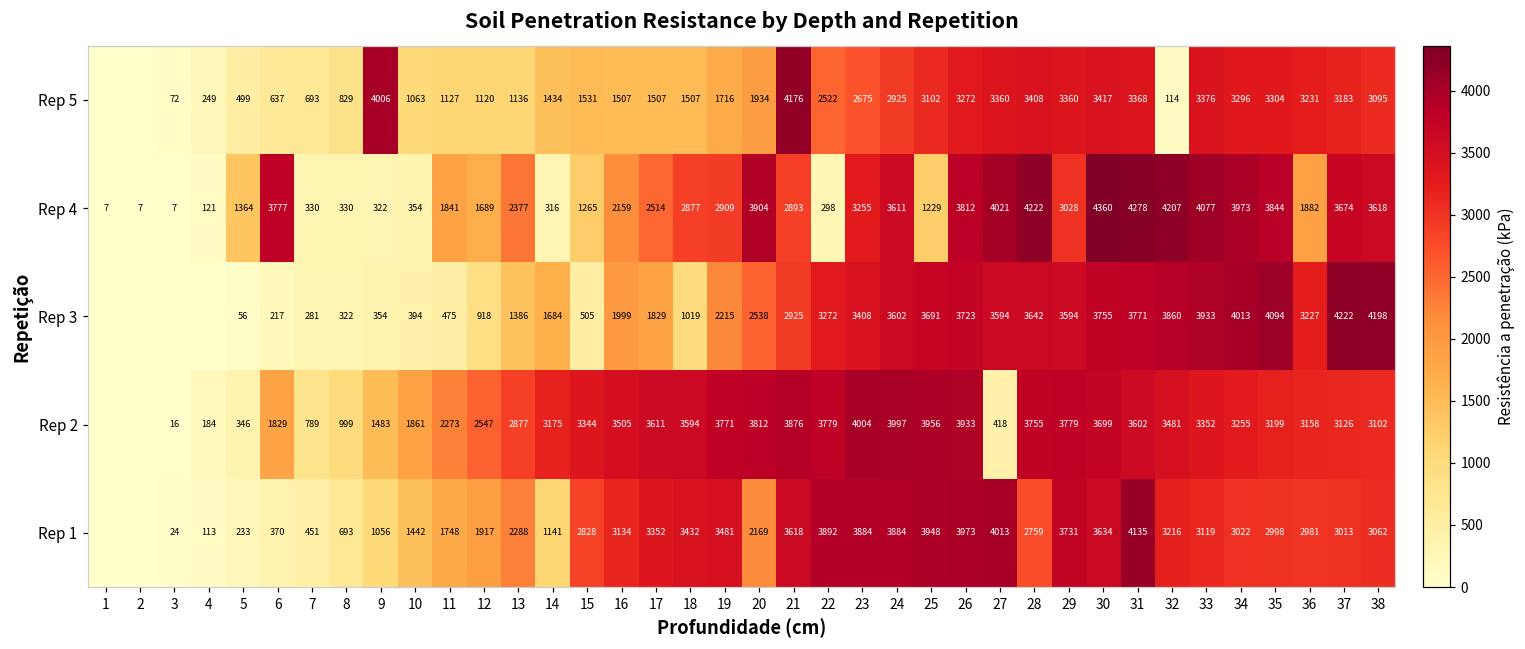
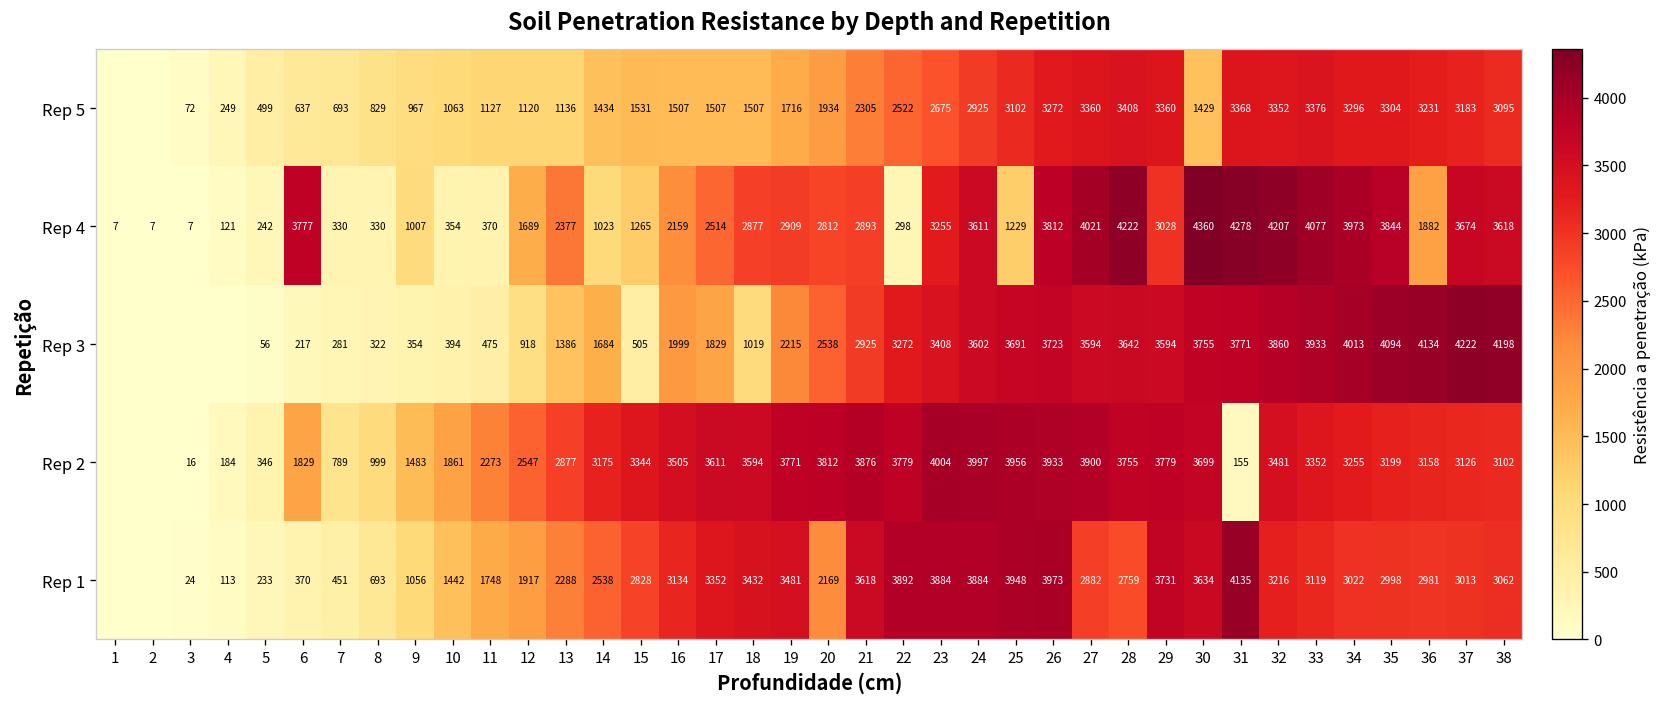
  {
    "Rep 5": {
      "3": 72,
      "4": 249,
      "5": 499,
      "6": 637,
      "7": 693,
      "8": 829,
-     "9": 4006,
+     "9": 967,
      "10": 1063,
      "11": 1127,
      "12": 1120,
      "13": 1136,
      "14": 1434,
      "15": 1531,
      "16": 1507,
      "17": 1507,
      "18": 1507,
      "19": 1716,
      "20": 1934,
-     "21": 4176,
+     "21": 2305,
      "22": 2522,
      "23": 2675,
      "24": 2925,
      "25": 3102,
      "26": 3272,
      "27": 3360,
      "28": 3408,
      "29": 3360,
-     "30": 3417,
+     "30": 1429,
      "31": 3368,
-     "32": 114,
+     "32": 3352,
      "33": 3376,
      "34": 3296,
      "35": 3304,
      "36": 3231,
      "37": 3183,
      "38": 3095
    },
    "Rep 4": {
      "1": 7,
      "2": 7,
      "3": 7,
      "4": 121,
-     "5": 1364,
+     "5": 242,
      "6": 3777,
      "7": 330,
      "8": 330,
-     "9": 322,
+     "9": 1007,
      "10": 354,
-     "11": 1841,
+     "11": 370,
      "12": 1689,
      "13": 2377,
-     "14": 316,
+     "14": 1023,
      "15": 1265,
      "16": 2159,
      "17": 2514,
      "18": 2877,
      "19": 2909,
-     "20": 3904,
+     "20": 2812,
      "21": 2893,
      "22": 298,
      "23": 3255,
      "24": 3611,
      "25": 1229,
      "26": 3812,
      "27": 4021,
      "28": 4222,
      "29": 3028,
      "30": 4360,
      "31": 4278,
      "32": 4207,
      "33": 4077,
      "34": 3973,
      "35": 3844,
      "36": 1882,
      "37": 3674,
      "38": 3618
    },
    "Rep 3": {
      "5": 56,
      "6": 217,
      "7": 281,
      "8": 322,
      "9": 354,
      "10": 394,
      "11": 475,
      "12": 918,
      "13": 1386,
      "14": 1684,
      "15": 505,
      "16": 1999,
      "17": 1829,
      "18": 1019,
      "19": 2215,
      "20": 2538,
      "21": 2925,
      "22": 3272,
      "23": 3408,
      "24": 3602,
      "25": 3691,
      "26": 3723,
      "27": 3594,
      "28": 3642,
      "29": 3594,
      "30": 3755,
      "31": 3771,
      "32": 3860,
      "33": 3933,
      "34": 4013,
      "35": 4094,
-     "36": 3227,
+     "36": 4134,
      "37": 4222,
      "38": 4198
    },
    "Rep 2": {
      "3": 16,
      "4": 184,
      "5": 346,
      "6": 1829,
      "7": 789,
      "8": 999,
      "9": 1483,
      "10": 1861,
      "11": 2273,
      "12": 2547,
      "13": 2877,
      "14": 3175,
      "15": 3344,
      "16": 3505,
      "17": 3611,
      "18": 3594,
      "19": 3771,
      "20": 3812,
      "21": 3876,
      "22": 3779,
      "23": 4004,
      "24": 3997,
      "25": 3956,
      "26": 3933,
-     "27": 418,
+     "27": 3900,
      "28": 3755,
      "29": 3779,
      "30": 3699,
-     "31": 3602,
+     "31": 155,
      "32": 3481,
      "33": 3352,
      "34": 3255,
      "35": 3199,
      "36": 3158,
      "37": 3126,
      "38": 3102
    },
    "Rep 1": {
      "3": 24,
      "4": 113,
      "5": 233,
      "6": 370,
      "7": 451,
      "8": 693,
      "9": 1056,
      "10": 1442,
      "11": 1748,
      "12": 1917,
      "13": 2288,
-     "14": 1141,
+     "14": 2538,
      "15": 2828,
      "16": 3134,
      "17": 3352,
      "18": 3432,
      "19": 3481,
      "20": 2169,
      "21": 3618,
      "22": 3892,
      "23": 3884,
      "24": 3884,
      "25": 3948,
      "26": 3973,
-     "27": 4013,
+     "27": 2882,
      "28": 2759,
      "29": 3731,
      "30": 3634,
      "31": 4135,
      "32": 3216,
      "33": 3119,
      "34": 3022,
      "35": 2998,
      "36": 2981,
      "37": 3013,
      "38": 3062
    }
  }
